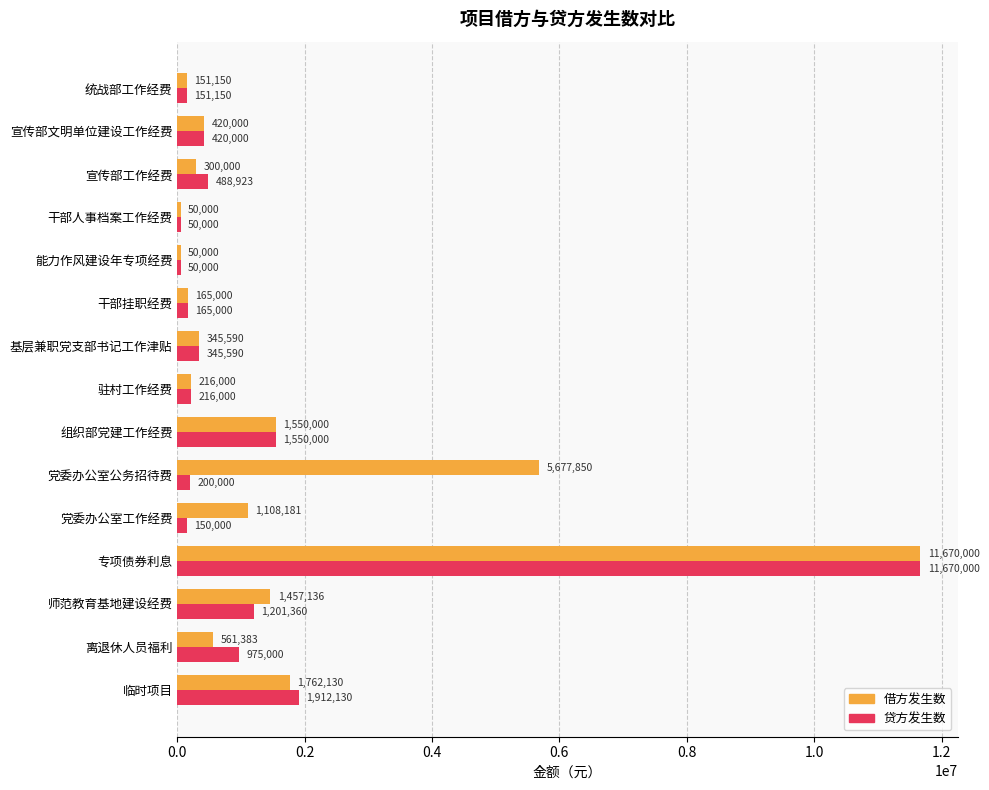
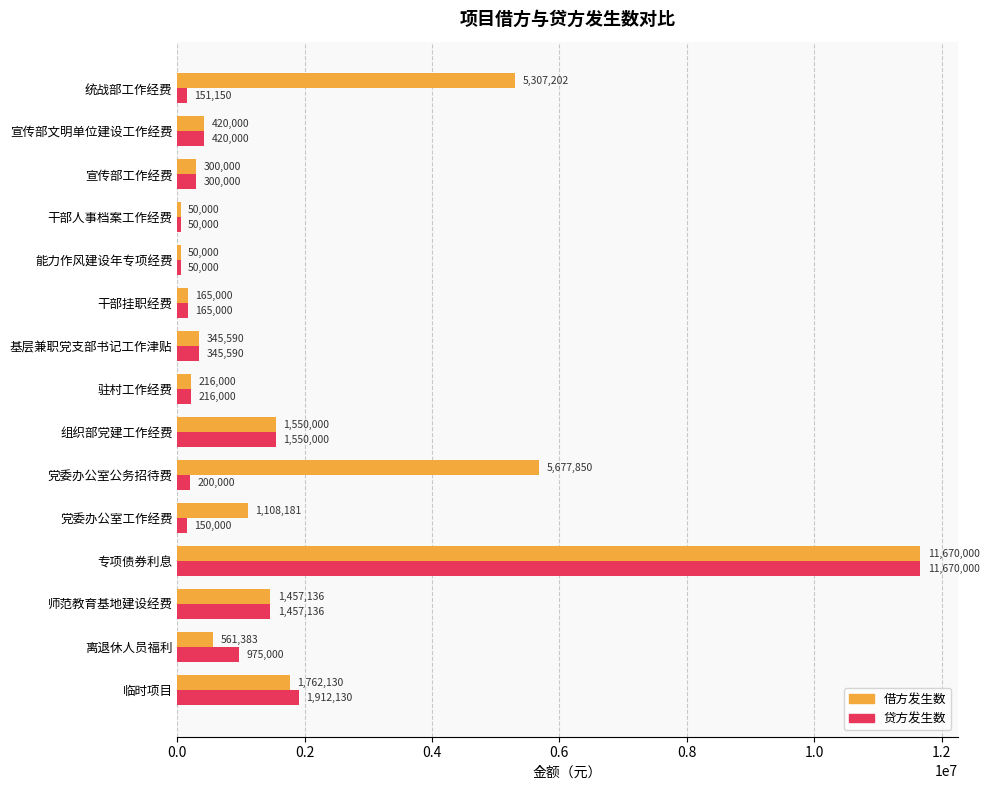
  {
    "借方发生数": {
-     "统战部工作经费": "151,150",
+     "统战部工作经费": "5,307,202",
      "宣传部文明单位建设工作经费": "420,000",
      "宣传部工作经费": "300,000",
      "干部人事档案工作经费": "50,000",
      "能力作风建设年专项经费": "50,000",
      "干部挂职经费": "165,000",
      "基层兼职党支部书记工作津贴": "345,590",
      "驻村工作经费": "216,000",
      "组织部党建工作经费": "1,550,000",
      "党委办公室公务招待费": "5,677,850",
      "党委办公室工作经费": "1,108,181",
      "专项债券利息": "11,670,000",
      "师范教育基地建设经费": "1,457,136",
      "离退休人员福利": "561,383",
      "临时项目": "1,762,130"
    },
    "贷方发生数": {
      "统战部工作经费": "151,150",
      "宣传部文明单位建设工作经费": "420,000",
-     "宣传部工作经费": "488,923",
+     "宣传部工作经费": "300,000",
      "干部人事档案工作经费": "50,000",
      "能力作风建设年专项经费": "50,000",
      "干部挂职经费": "165,000",
      "基层兼职党支部书记工作津贴": "345,590",
      "驻村工作经费": "216,000",
      "组织部党建工作经费": "1,550,000",
      "党委办公室公务招待费": "200,000",
      "党委办公室工作经费": "150,000",
      "专项债券利息": "11,670,000",
-     "师范教育基地建设经费": "1,201,360",
+     "师范教育基地建设经费": "1,457,136",
      "离退休人员福利": "975,000",
      "临时项目": "1,912,130"
    }
  }
